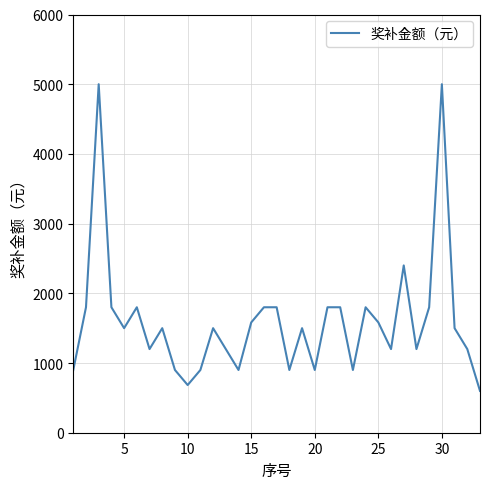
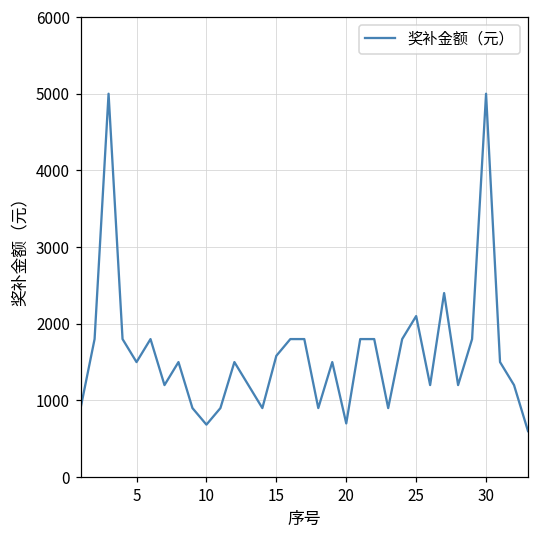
  {
    "5": 1500,
    "10": 700,
    "15": 1600,
-   "20": 900,
-   "25": 1600,
+   "20": 700,
+   "25": 2100,
    "30": 5000
  }
